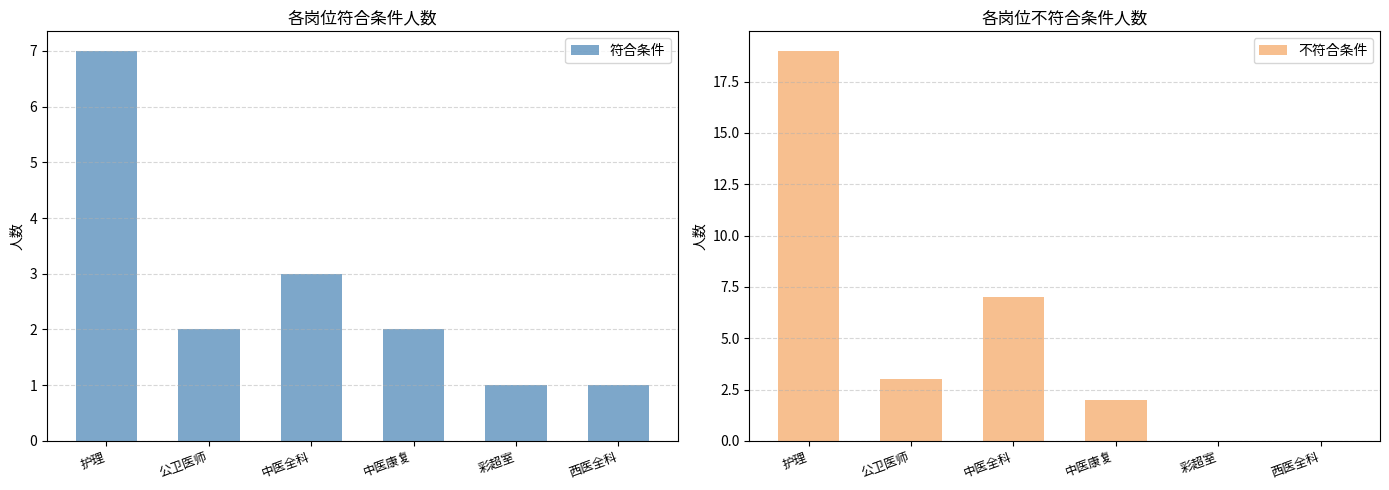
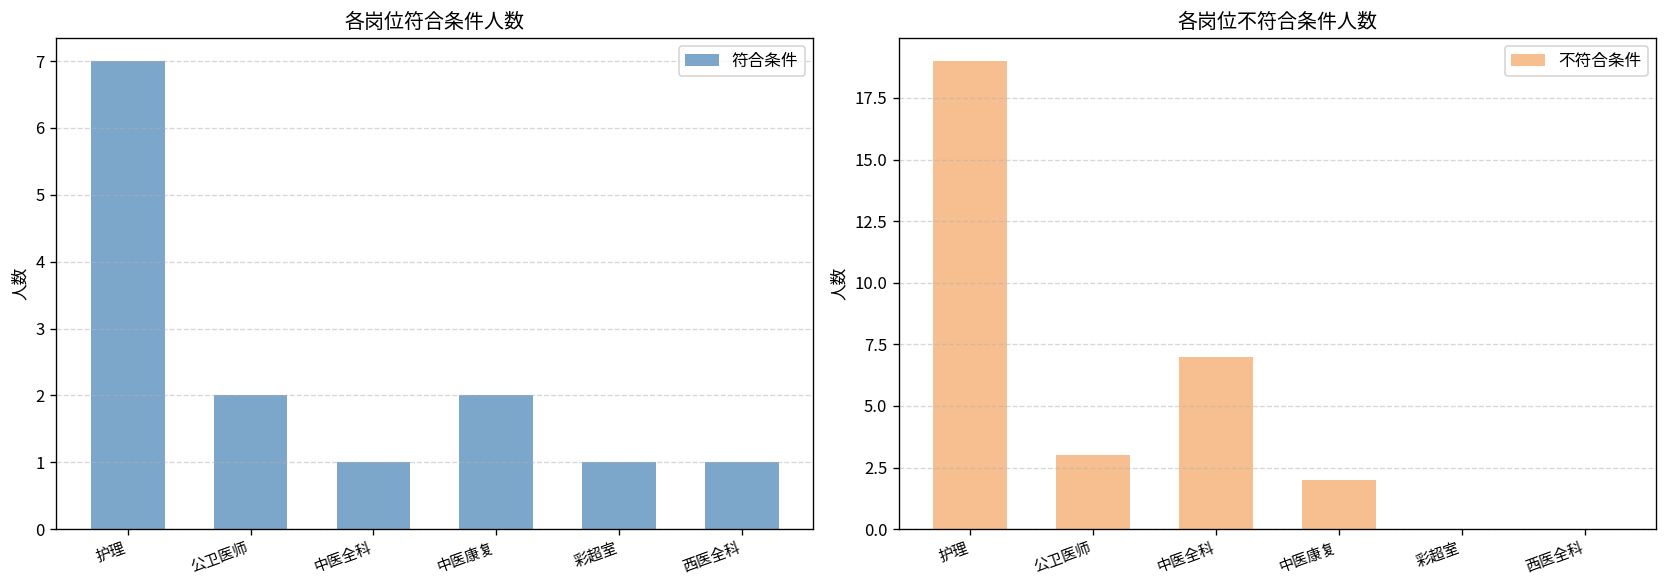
  {
    "各岗位符合条件人数": {
      "护理": 7,
      "公卫医师": 2,
-     "中医全科": 3,
+     "中医全科": 1,
      "中医康复": 2,
      "彩超室": 1,
      "西医全科": 1
    },
    "各岗位不符合条件人数": {
      "护理": 19.0,
      "公卫医师": 3.0,
      "中医全科": 7.0,
      "中医康复": 2.0,
      "彩超室": 0.0,
      "西医全科": 0.0
    }
  }
